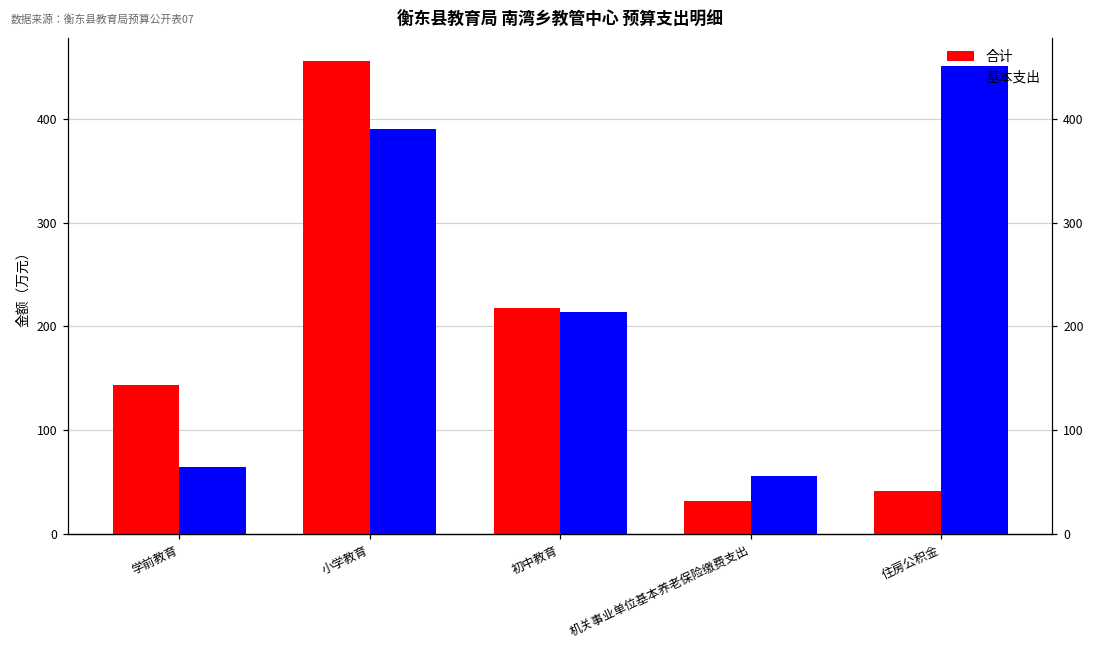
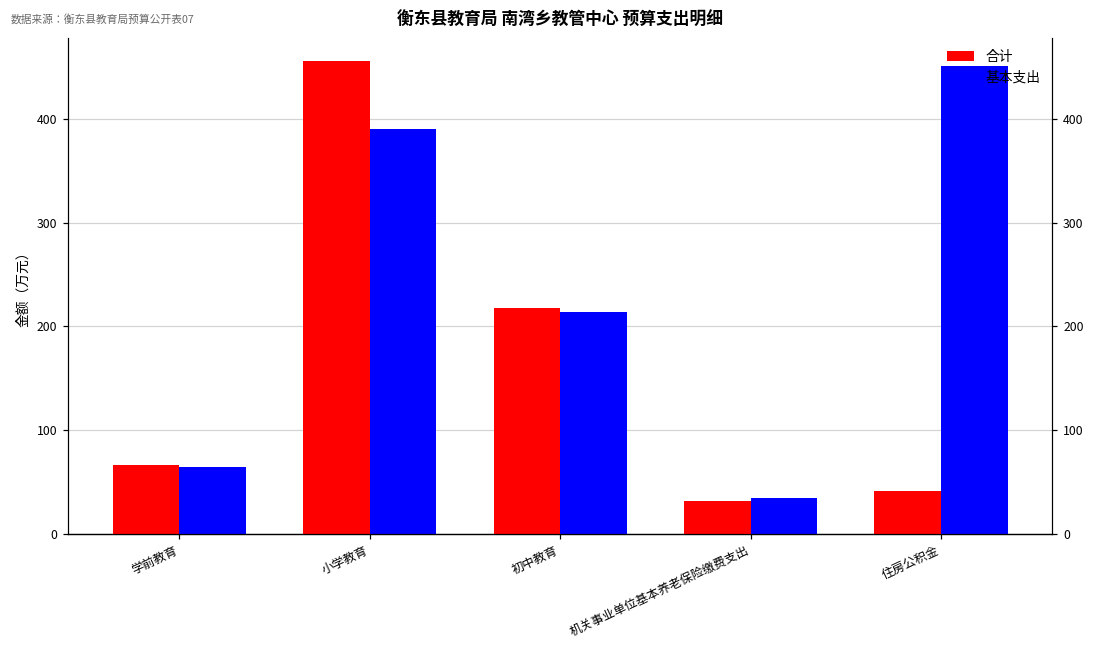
  {
    "合计": {
-     "学前教育": 140,
+     "学前教育": 70,
      "小学教育": 460,
      "初中教育": 220,
      "机关事业单位基本养老保险缴费支出": 30,
      "住房公积金": 40
    },
    "基本支出": {
      "学前教育": 60,
      "小学教育": 390,
      "初中教育": 210,
-     "机关事业单位基本养老保险缴费支出": 60,
+     "机关事业单位基本养老保险缴费支出": 30,
      "住房公积金": 450
    }
  }
